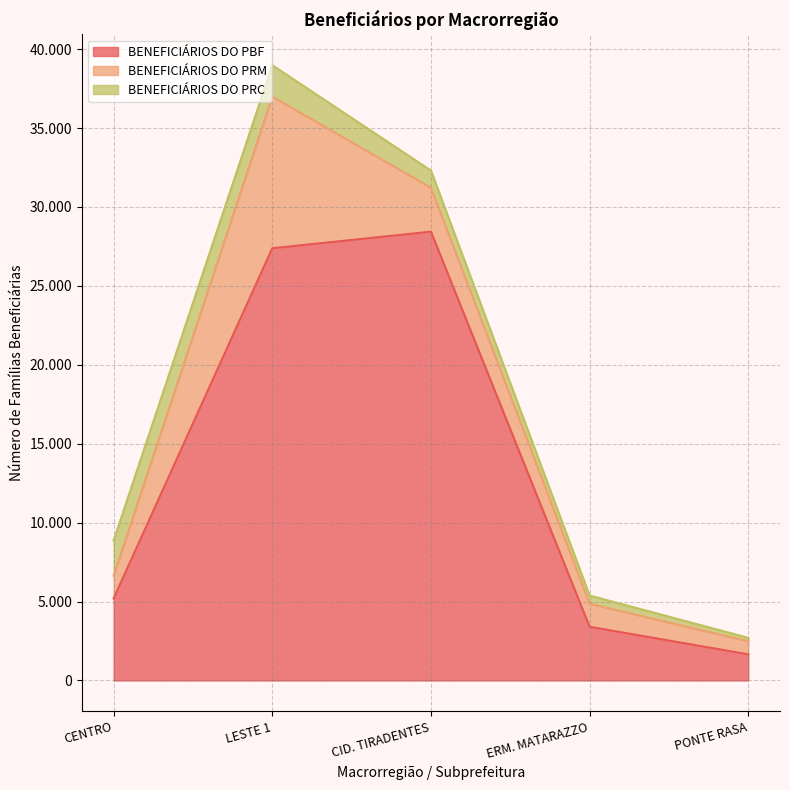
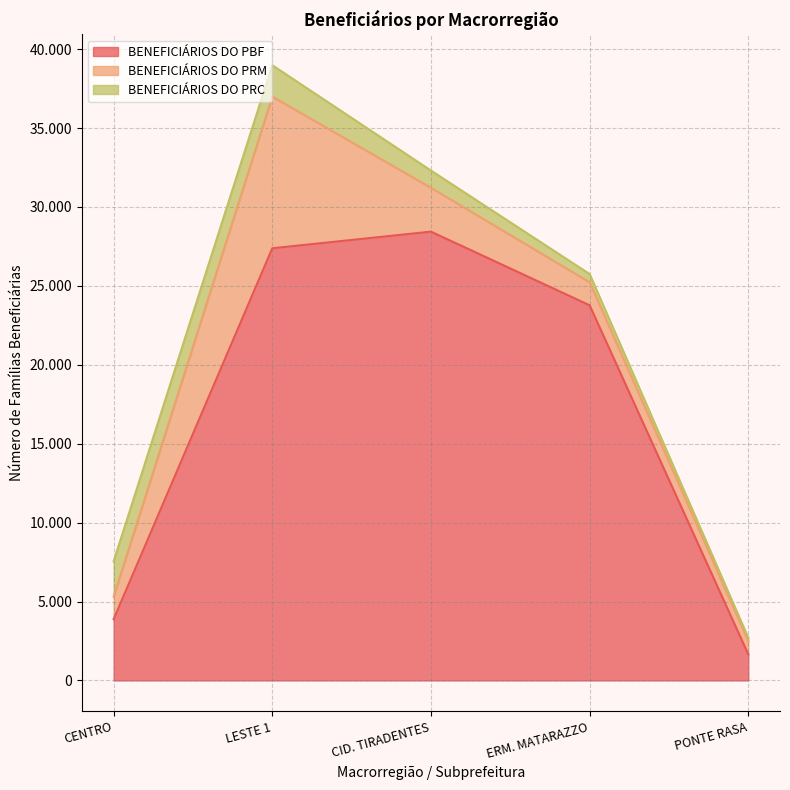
  {
    "BENEFICIÁRIOS DO PBF": {
-     "CENTRO": 5.2,
+     "CENTRO": 3.9,
      "LESTE 1": 27.4,
      "CID. TIRADENTES": 28.4,
-     "ERM. MATARAZZO": 3.4,
+     "ERM. MATARAZZO": 23.8,
      "PONTE RASA": 1.7
    }
  }
